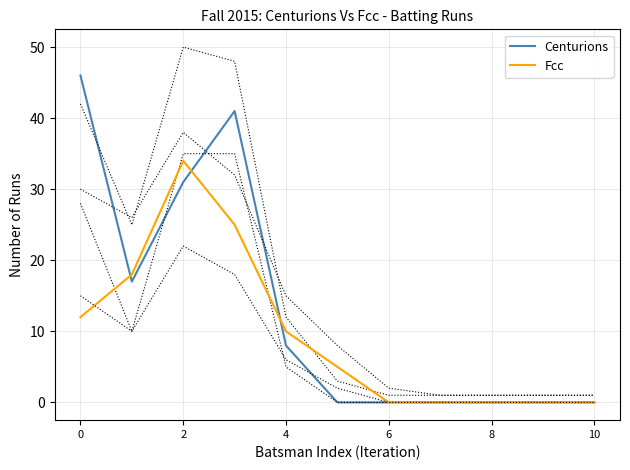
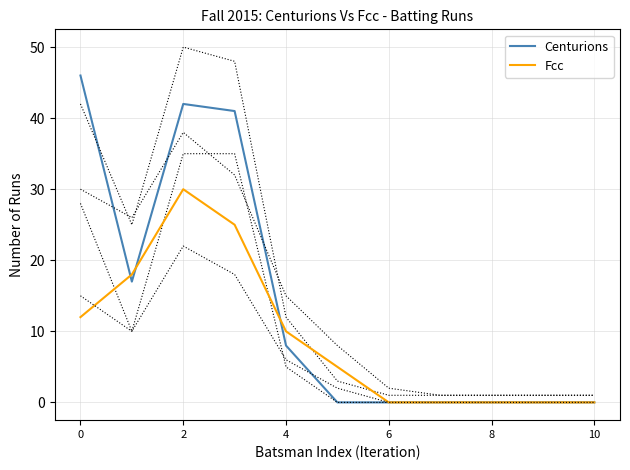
  {
    "Centurions": {
      "0": 46,
-     "2": 31,
+     "2": 42,
      "4": 8
    },
    "Fcc": {
      "0": 12,
-     "2": 34,
+     "2": 30,
      "4": 10
    }
  }
